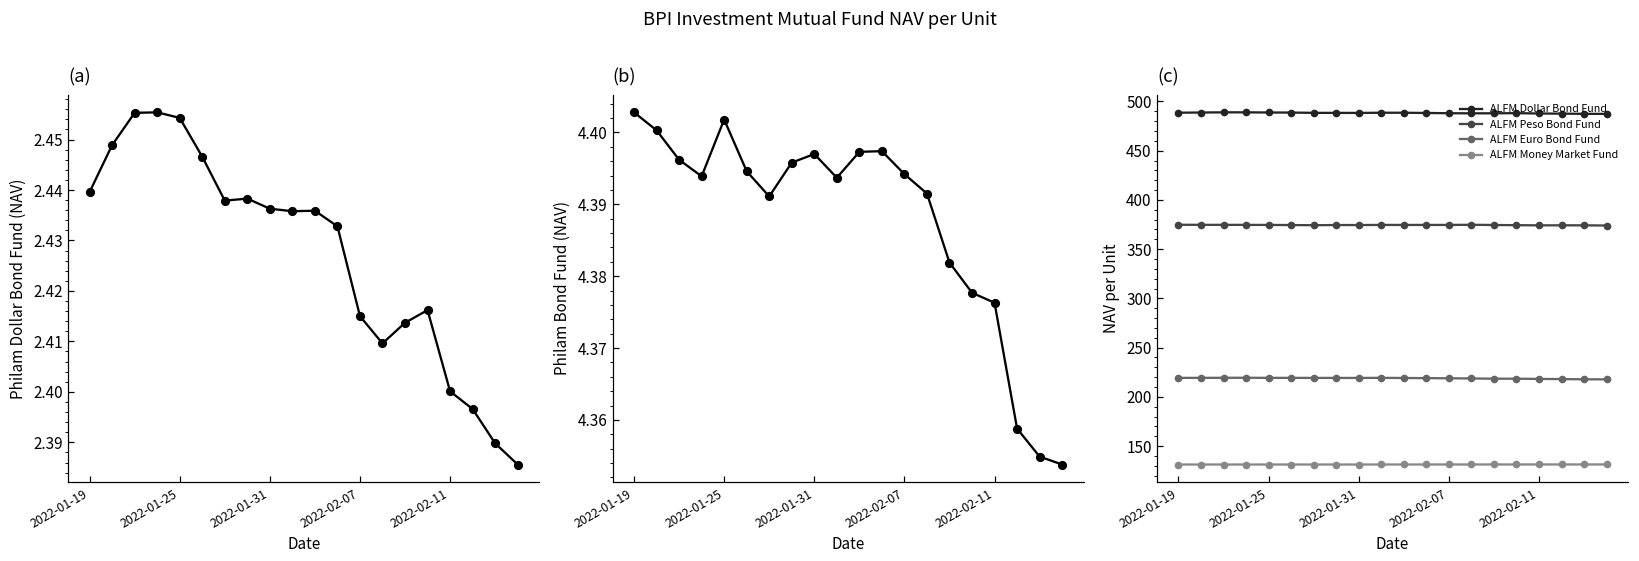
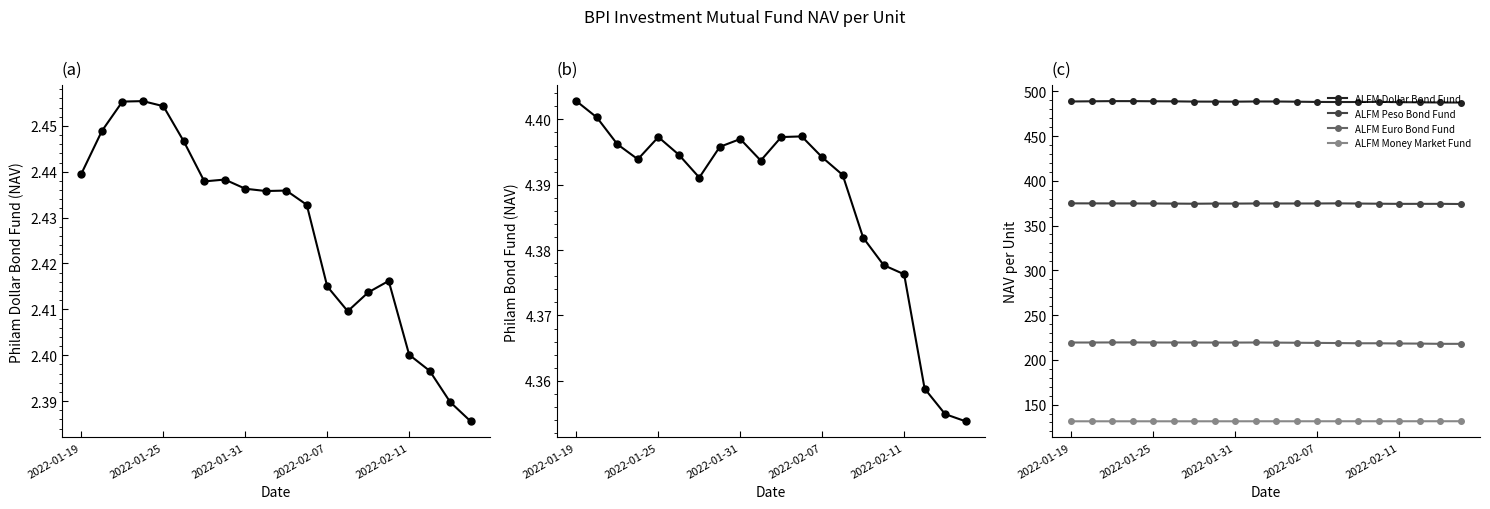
  {
    "(a)": {
      "2022-01-19": 2.440,
      "2022-01-25": 2.454,
      "2022-01-31": 2.436,
      "2022-02-07": 2.415,
      "2022-02-11": 2.400
    },
    "(b)": {
      "2022-01-19": 4.403,
-     "2022-01-25": 4.402,
+     "2022-01-25": 4.397,
      "2022-01-31": 4.397,
      "2022-02-07": 4.394,
      "2022-02-11": 4.376
    }
  }
